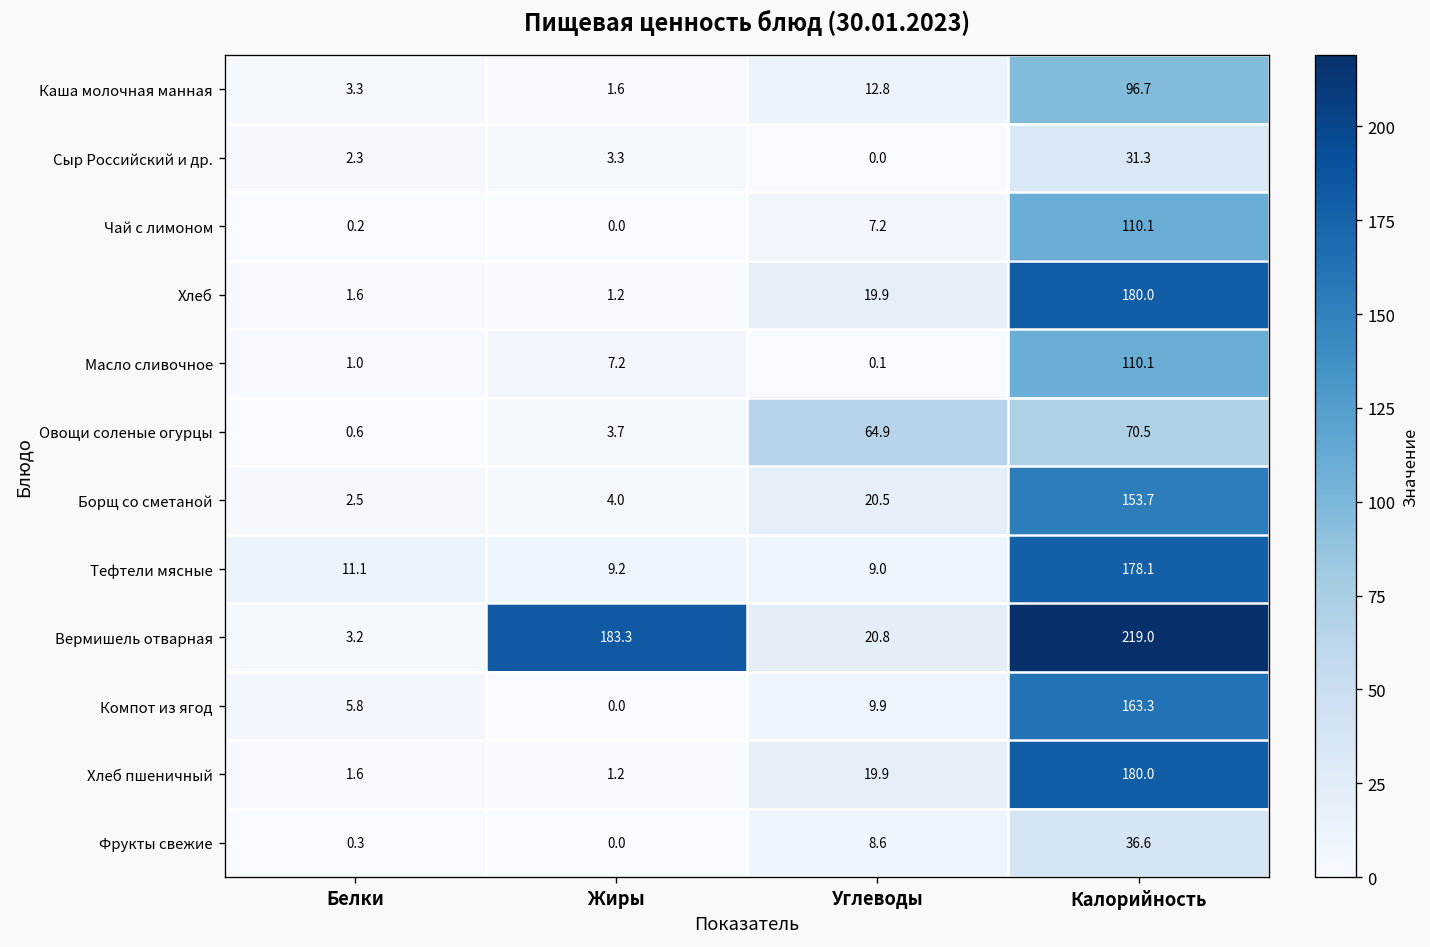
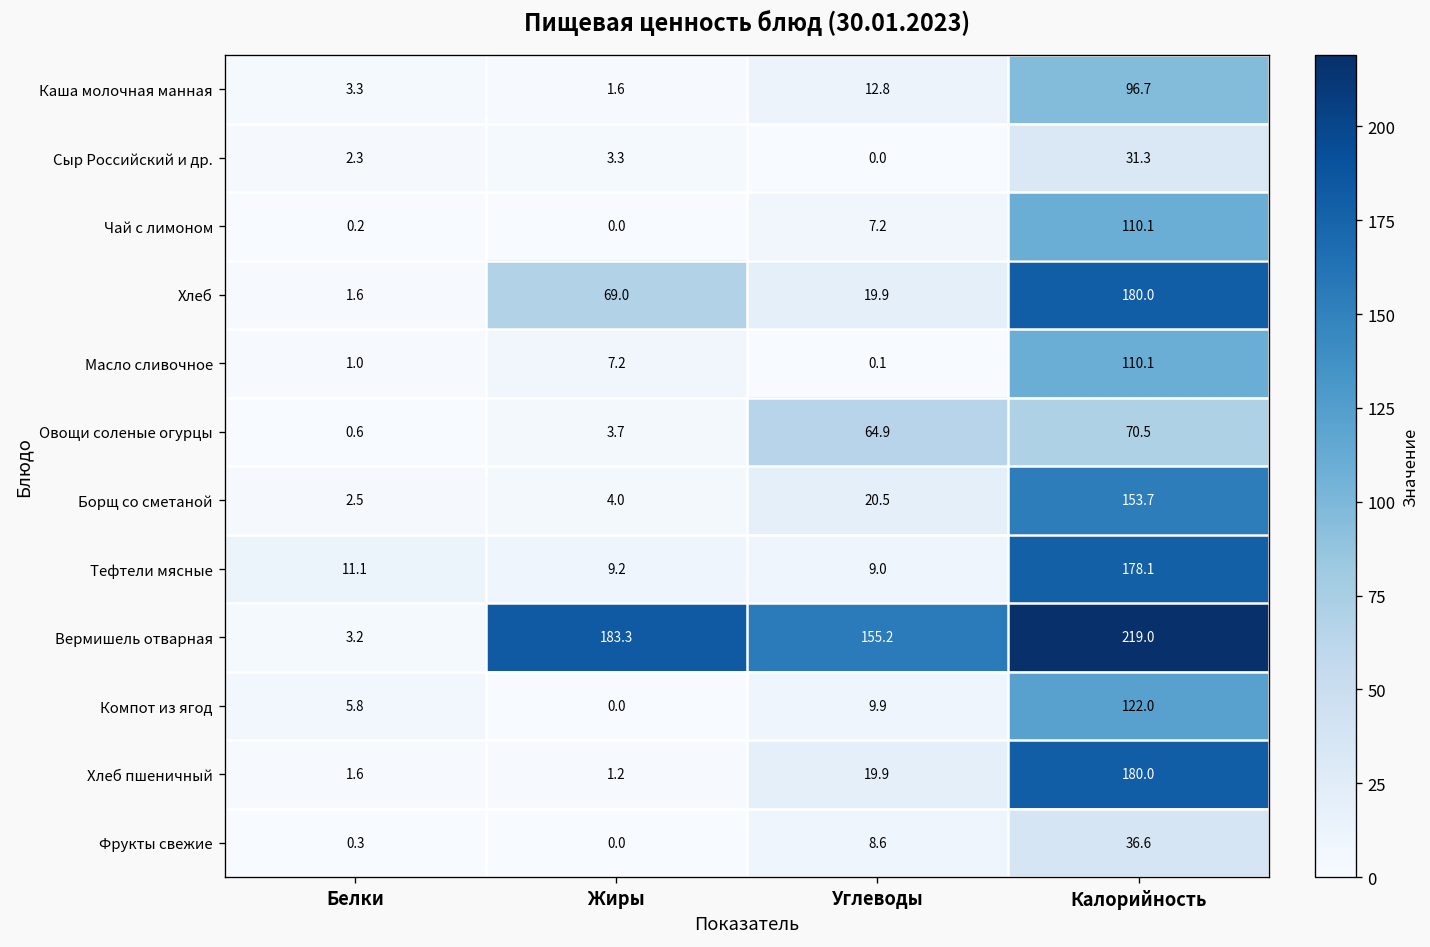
  {
    "Каша молочная манная": {
      "Белки": 3.3,
      "Жиры": 1.6,
      "Углеводы": 12.8,
      "Калорийность": 96.7
    },
    "Сыр Российский и др.": {
      "Белки": 2.3,
      "Жиры": 3.3,
      "Углеводы": 0.0,
      "Калорийность": 31.3
    },
    "Чай с лимоном": {
      "Белки": 0.2,
      "Жиры": 0.0,
      "Углеводы": 7.2,
      "Калорийность": 110.1
    },
    "Хлеб": {
      "Белки": 1.6,
-     "Жиры": 1.2,
+     "Жиры": 69.0,
      "Углеводы": 19.9,
      "Калорийность": 180.0
    },
    "Масло сливочное": {
      "Белки": 1.0,
      "Жиры": 7.2,
      "Углеводы": 0.1,
      "Калорийность": 110.1
    },
    "Овощи соленые огурцы": {
      "Белки": 0.6,
      "Жиры": 3.7,
      "Углеводы": 64.9,
      "Калорийность": 70.5
    },
    "Борщ со сметаной": {
      "Белки": 2.5,
      "Жиры": 4.0,
      "Углеводы": 20.5,
      "Калорийность": 153.7
    },
    "Тефтели мясные": {
      "Белки": 11.1,
      "Жиры": 9.2,
      "Углеводы": 9.0,
      "Калорийность": 178.1
    },
    "Вермишель отварная": {
      "Белки": 3.2,
      "Жиры": 183.3,
-     "Углеводы": 20.8,
+     "Углеводы": 155.2,
      "Калорийность": 219.0
    },
    "Компот из ягод": {
      "Белки": 5.8,
      "Жиры": 0.0,
      "Углеводы": 9.9,
-     "Калорийность": 163.3
+     "Калорийность": 122.0
    },
    "Хлеб пшеничный": {
      "Белки": 1.6,
      "Жиры": 1.2,
      "Углеводы": 19.9,
      "Калорийность": 180.0
    },
    "Фрукты свежие": {
      "Белки": 0.3,
      "Жиры": 0.0,
      "Углеводы": 8.6,
      "Калорийность": 36.6
    }
  }
